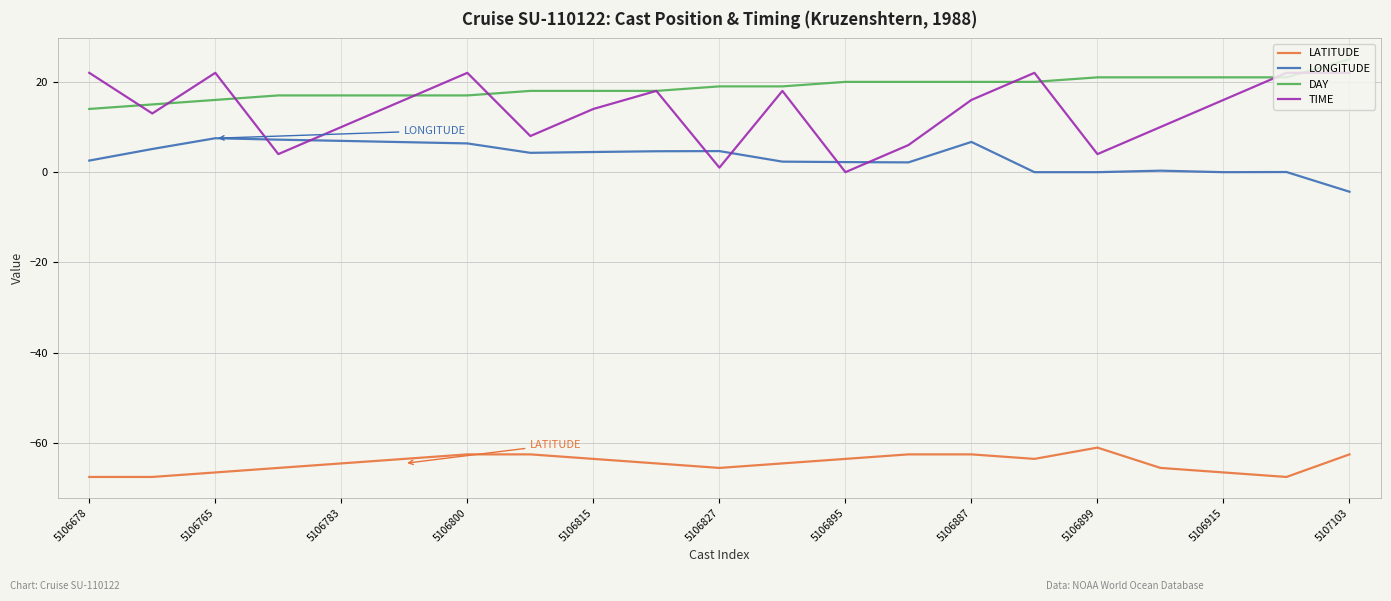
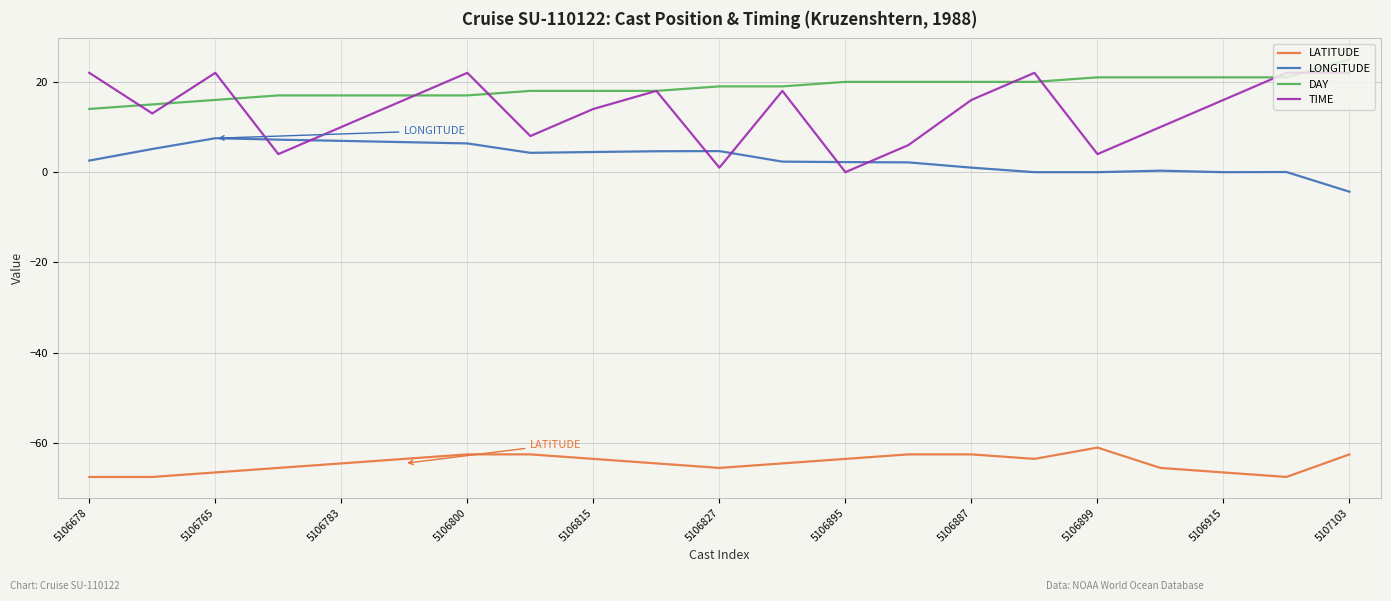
  {
    "LATITUDE": {
      "5106678": -68,
      "5106765": -67,
      "5106783": -65,
      "5106800": -63,
      "5106815": -64,
      "5106827": -66,
      "5106895": -64,
      "5106887": -63,
      "5106899": -61,
      "5106915": -67,
      "5107103": -63
    },
    "LONGITUDE": {
      "5106678": 3,
      "5106765": 8,
      "5106783": 7,
      "5106800": 6,
      "5106815": 4,
      "5106827": 5,
      "5106895": 2,
-     "5106887": 7,
+     "5106887": 1,
      "5106899": 0,
      "5106915": 0,
      "5107103": -4
    },
    "DAY": {
      "5106678": 14,
      "5106765": 16,
      "5106783": 17,
      "5106800": 17,
      "5106815": 18,
      "5106827": 19,
      "5106895": 20,
      "5106887": 20,
      "5106899": 21,
      "5106915": 21
    },
    "TIME": {
      "5106678": 22,
      "5106765": 22,
      "5106783": 10,
      "5106800": 22,
      "5106815": 14,
      "5106827": 1,
      "5106895": 0,
      "5106887": 16,
      "5106899": 4,
      "5106915": 16
    }
  }
